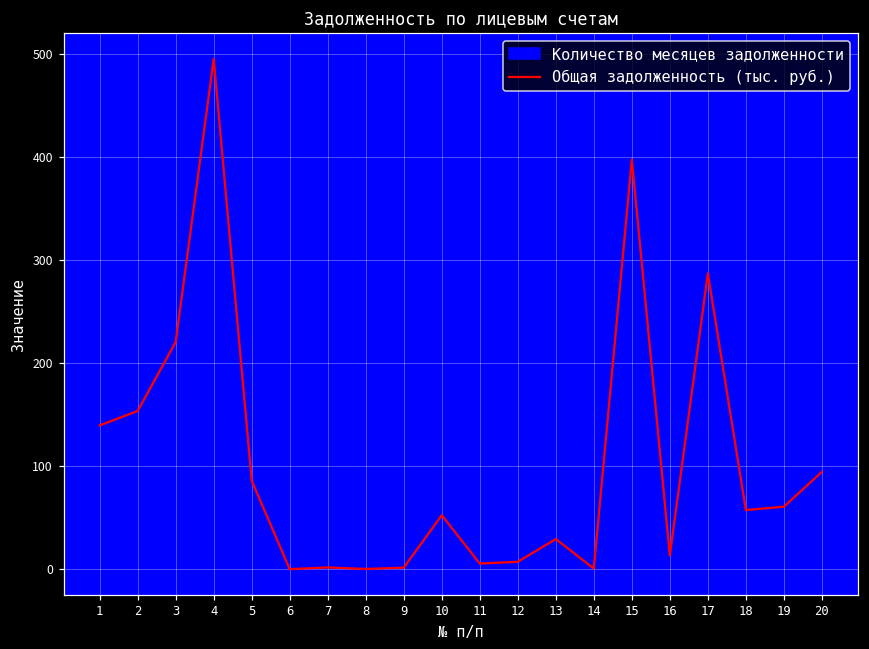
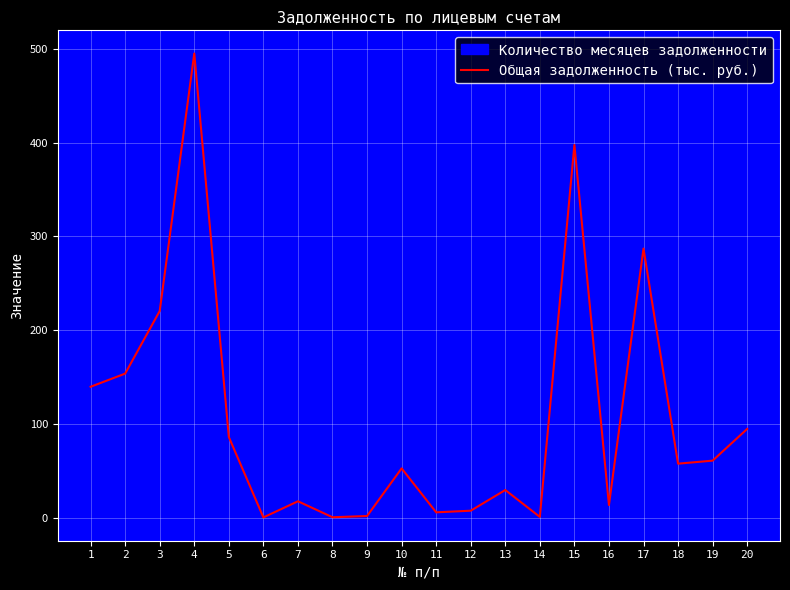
  {
    "Общая задолженность (тыс. руб.)": {
      "1": 140,
      "2": 150,
      "3": 220,
      "4": 490,
      "5": 90,
      "6": 0,
-     "7": 0,
+     "7": 20,
      "8": 0,
      "9": 0,
      "10": 50,
      "11": 10,
      "12": 10,
      "13": 30,
      "14": 0,
      "15": 400,
      "16": 10,
      "17": 290,
      "18": 60,
      "19": 60,
      "20": 90
    },
    "Количество месяцев задолженности": {
      "1": 320,
      "2": 230,
      "3": 260,
      "4": 150,
      "5": 150,
      "6": 30,
      "7": 20,
      "8": 160,
      "9": 490,
      "10": 50,
      "11": 360,
      "12": 330,
      "13": 280,
      "14": 250,
      "15": 330,
      "16": 20,
      "17": 370,
      "18": 70,
      "19": 30,
      "20": 130
    }
  }
